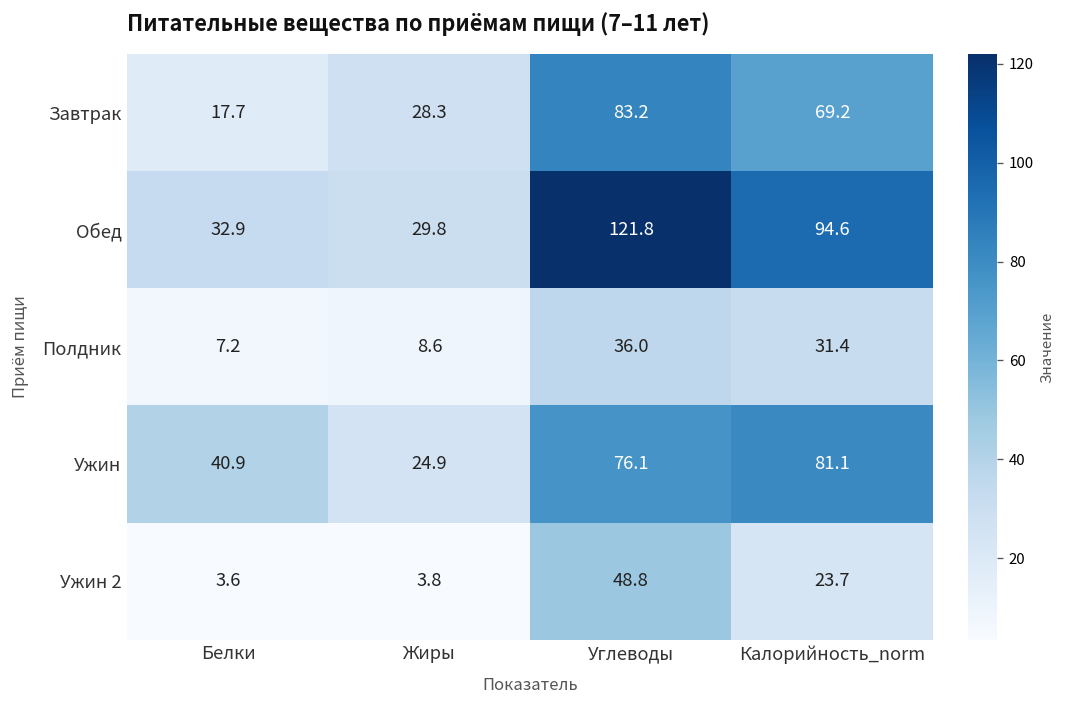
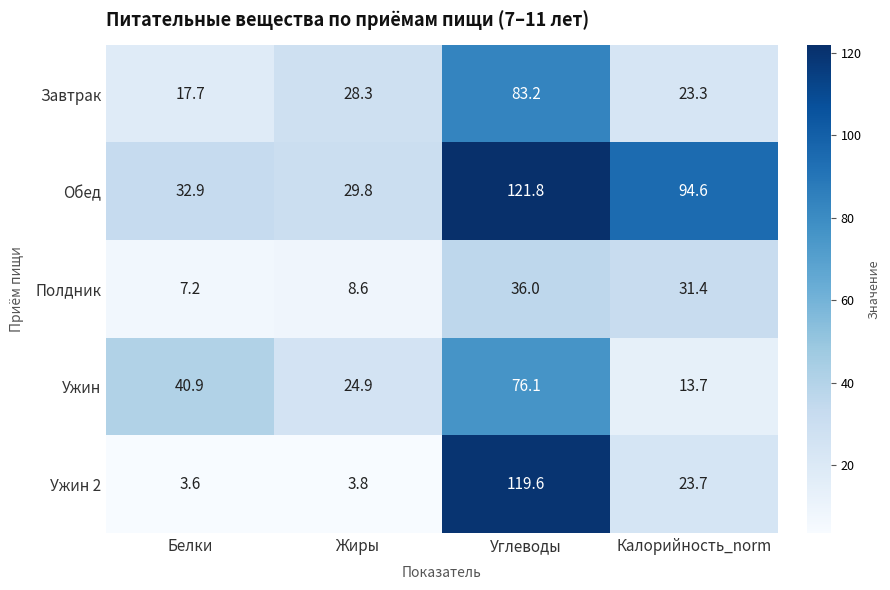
  {
    "Завтрак": {
      "Белки": 17.7,
      "Жиры": 28.3,
      "Углеводы": 83.2,
-     "Калорийность_norm": 69.2
+     "Калорийность_norm": 23.3
    },
    "Обед": {
      "Белки": 32.9,
      "Жиры": 29.8,
      "Углеводы": 121.8,
      "Калорийность_norm": 94.6
    },
    "Полдник": {
      "Белки": 7.2,
      "Жиры": 8.6,
      "Углеводы": 36.0,
      "Калорийность_norm": 31.4
    },
    "Ужин": {
      "Белки": 40.9,
      "Жиры": 24.9,
      "Углеводы": 76.1,
-     "Калорийность_norm": 81.1
+     "Калорийность_norm": 13.7
    },
    "Ужин 2": {
      "Белки": 3.6,
      "Жиры": 3.8,
-     "Углеводы": 48.8,
+     "Углеводы": 119.6,
      "Калорийность_norm": 23.7
    }
  }
